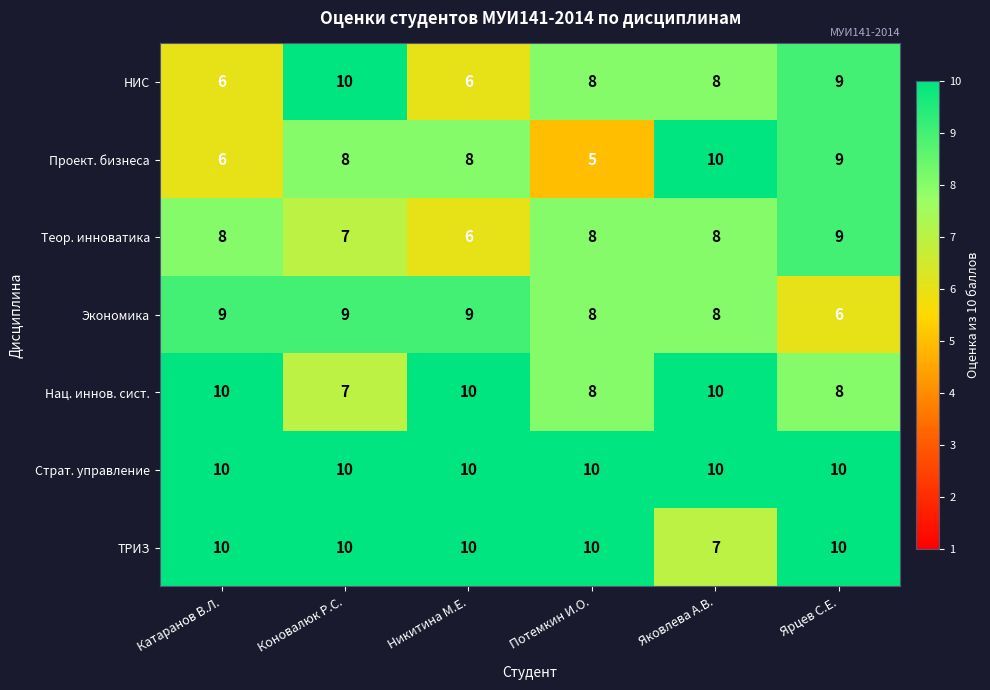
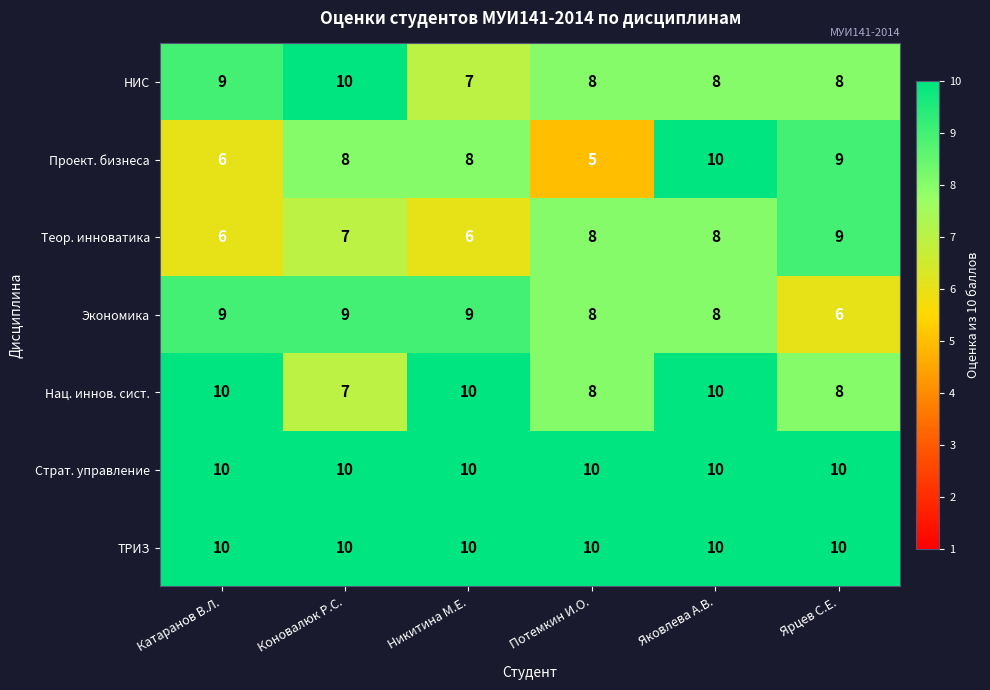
  {
    "НИС": {
-     "Катаранов В.Л.": 6,
+     "Катаранов В.Л.": 9,
      "Коновалюк Р.С.": 10,
-     "Никитина М.Е.": 6,
+     "Никитина М.Е.": 7,
      "Потемкин И.О.": 8,
      "Яковлева А.В.": 8,
-     "Ярцев С.Е.": 9
+     "Ярцев С.Е.": 8
    },
    "Проект. бизнеса": {
      "Катаранов В.Л.": 6,
      "Коновалюк Р.С.": 8,
      "Никитина М.Е.": 8,
      "Потемкин И.О.": 5,
      "Яковлева А.В.": 10,
      "Ярцев С.Е.": 9
    },
    "Теор. инноватика": {
-     "Катаранов В.Л.": 8,
+     "Катаранов В.Л.": 6,
      "Коновалюк Р.С.": 7,
      "Никитина М.Е.": 6,
      "Потемкин И.О.": 8,
      "Яковлева А.В.": 8,
      "Ярцев С.Е.": 9
    },
    "Экономика": {
      "Катаранов В.Л.": 9,
      "Коновалюк Р.С.": 9,
      "Никитина М.Е.": 9,
      "Потемкин И.О.": 8,
      "Яковлева А.В.": 8,
      "Ярцев С.Е.": 6
    },
    "Нац. иннов. сист.": {
      "Катаранов В.Л.": 10,
      "Коновалюк Р.С.": 7,
      "Никитина М.Е.": 10,
      "Потемкин И.О.": 8,
      "Яковлева А.В.": 10,
      "Ярцев С.Е.": 8
    },
    "Страт. управление": {
      "Катаранов В.Л.": 10,
      "Коновалюк Р.С.": 10,
      "Никитина М.Е.": 10,
      "Потемкин И.О.": 10,
      "Яковлева А.В.": 10,
      "Ярцев С.Е.": 10
    },
    "ТРИЗ": {
      "Катаранов В.Л.": 10,
      "Коновалюк Р.С.": 10,
      "Никитина М.Е.": 10,
      "Потемкин И.О.": 10,
-     "Яковлева А.В.": 7,
+     "Яковлева А.В.": 10,
      "Ярцев С.Е.": 10
    }
  }
